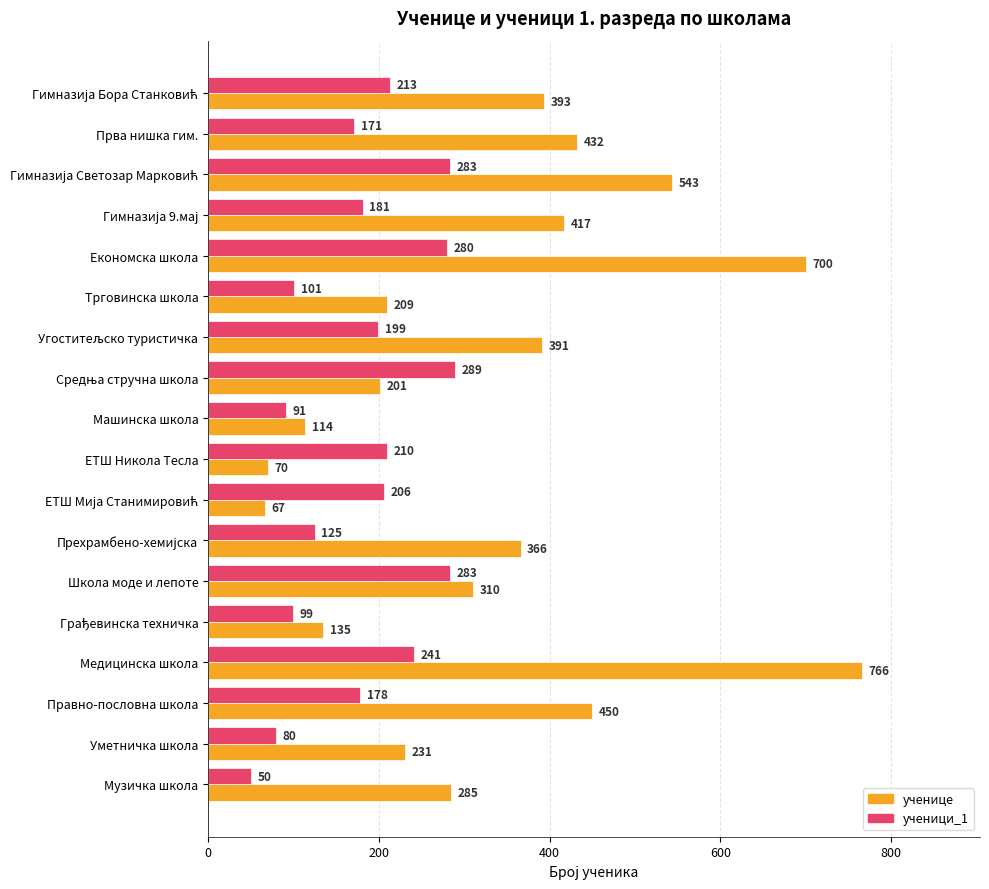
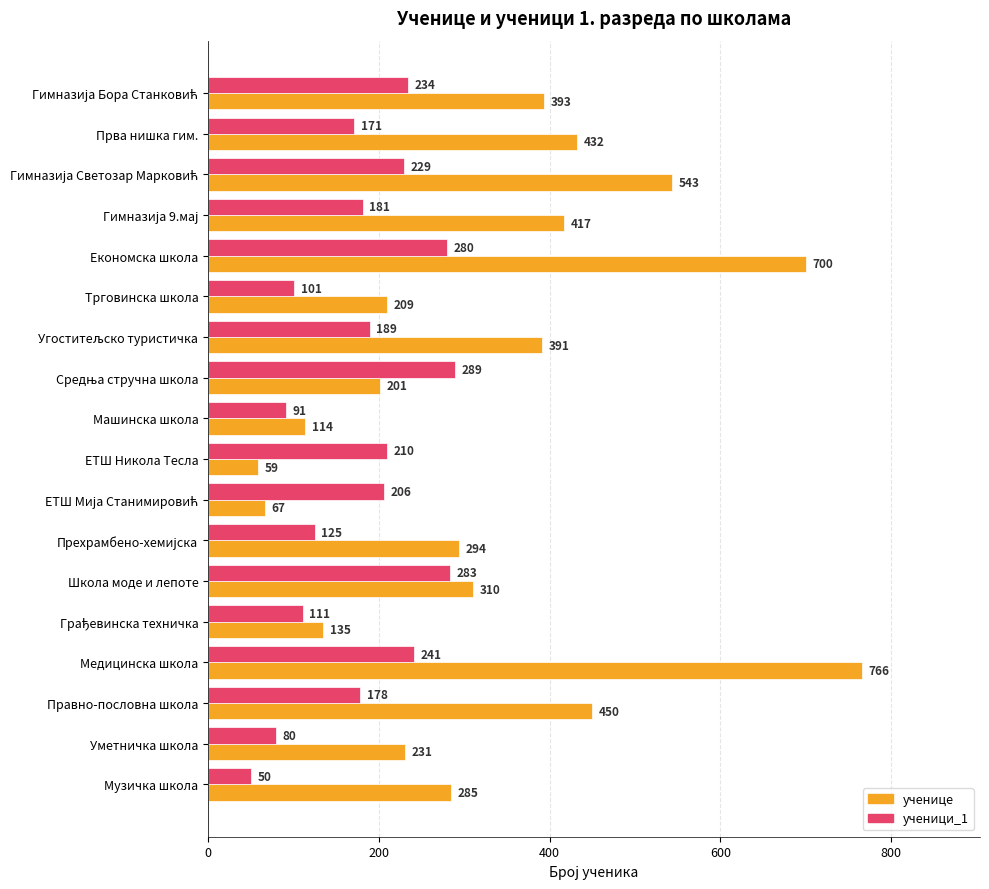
  {
    "ученице": {
      "Гимназија Бора Станковић": 393,
      "Прва нишка гим.": 432,
      "Гимназија Светозар Марковић": 543,
      "Гимназија 9.мај": 417,
      "Економска школа": 700,
      "Трговинска школа": 209,
      "Угоститељско туристичка": 391,
      "Средња стручна школа": 201,
      "Машинска школа": 114,
-     "ЕТШ Никола Тесла": 70,
+     "ЕТШ Никола Тесла": 59,
      "ЕТШ Мија Станимировић": 67,
-     "Прехрамбено-хемијска": 366,
+     "Прехрамбено-хемијска": 294,
      "Школа моде и лепоте": 310,
      "Грађевинска техничка": 135,
      "Медицинска школа": 766,
      "Правно-пословна школа": 450,
      "Уметничка школа": 231,
      "Музичка школа": 285
    },
    "ученици_1": {
-     "Гимназија Бора Станковић": 213,
+     "Гимназија Бора Станковић": 234,
      "Прва нишка гим.": 171,
-     "Гимназија Светозар Марковић": 283,
+     "Гимназија Светозар Марковић": 229,
      "Гимназија 9.мај": 181,
      "Економска школа": 280,
      "Трговинска школа": 101,
-     "Угоститељско туристичка": 199,
+     "Угоститељско туристичка": 189,
      "Средња стручна школа": 289,
      "Машинска школа": 91,
      "ЕТШ Никола Тесла": 210,
      "ЕТШ Мија Станимировић": 206,
      "Прехрамбено-хемијска": 125,
      "Школа моде и лепоте": 283,
-     "Грађевинска техничка": 99,
+     "Грађевинска техничка": 111,
      "Медицинска школа": 241,
      "Правно-пословна школа": 178,
      "Уметничка школа": 80,
      "Музичка школа": 50
    }
  }
